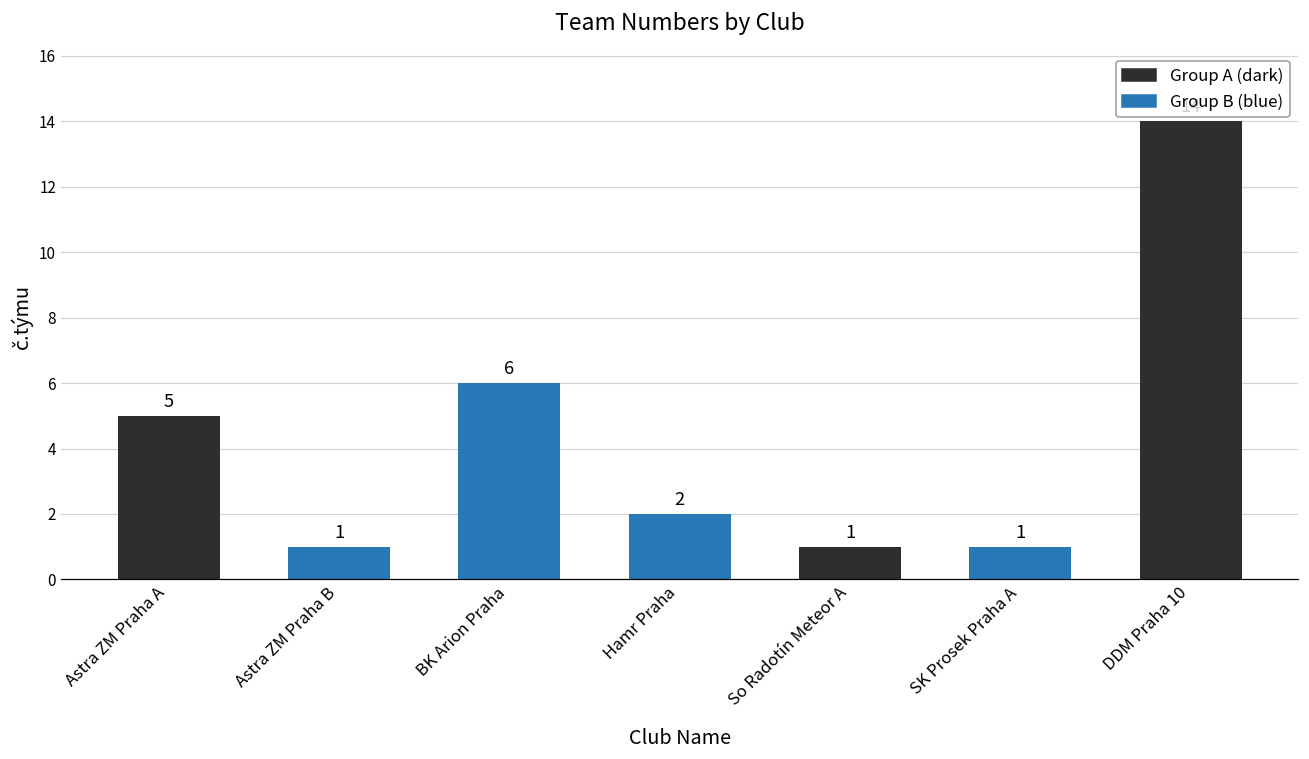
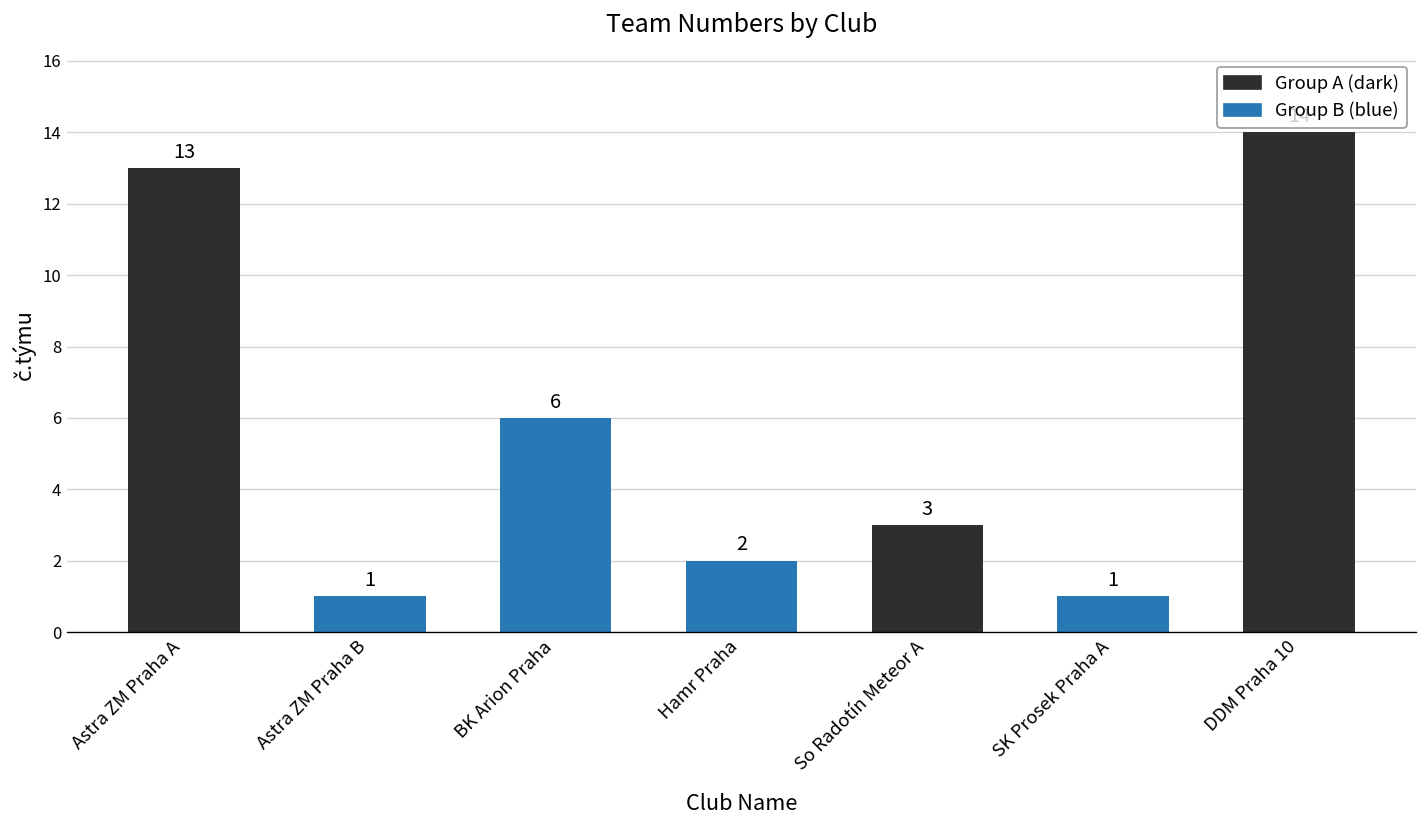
  {
-   "Astra ZM Praha A": 5,
+   "Astra ZM Praha A": 13,
    "Astra ZM Praha B": 1,
    "BK Arion Praha": 6,
    "Hamr Praha": 2,
-   "So Radotín Meteor A": 1,
+   "So Radotín Meteor A": 3,
    "SK Prosek Praha A": 1
  }
